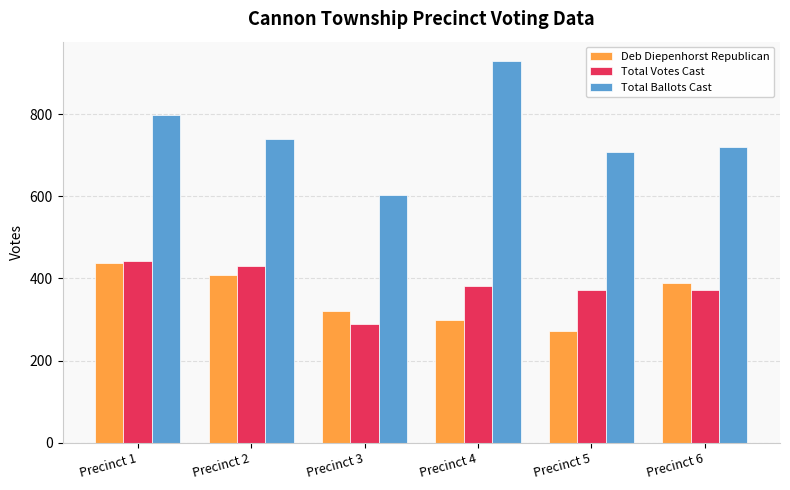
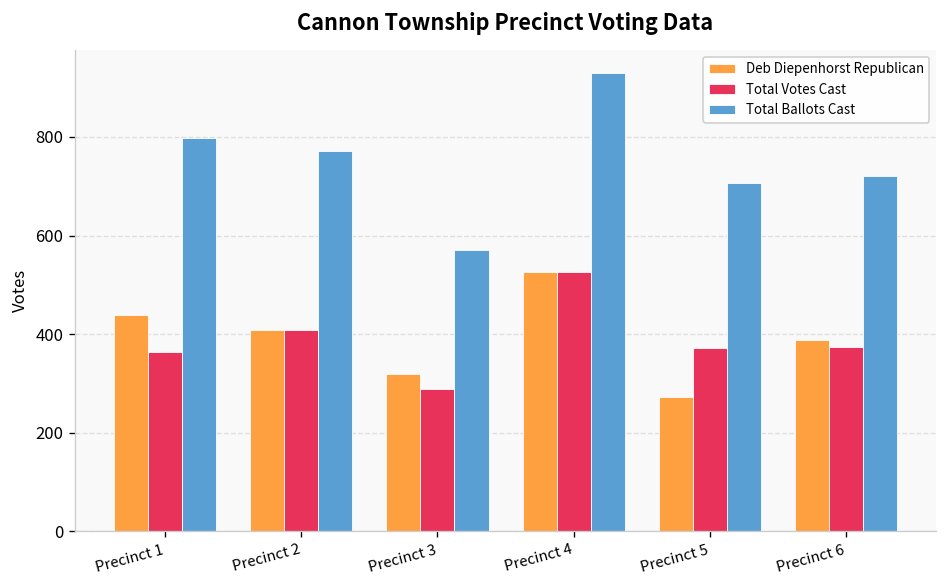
  {
    "Deb Diepenhorst Republican": {
      "Precinct 1": 440,
      "Precinct 2": 410,
      "Precinct 3": 320,
-     "Precinct 4": 300,
+     "Precinct 4": 530,
      "Precinct 5": 270,
      "Precinct 6": 390
    },
    "Total Votes Cast": {
-     "Precinct 1": 440,
-     "Precinct 2": 430,
+     "Precinct 1": 360,
+     "Precinct 2": 410,
      "Precinct 3": 290,
-     "Precinct 4": 380,
+     "Precinct 4": 530,
      "Precinct 5": 370,
      "Precinct 6": 370
    },
    "Total Ballots Cast": {
      "Precinct 1": 800,
-     "Precinct 2": 740,
-     "Precinct 3": 600,
+     "Precinct 2": 770,
+     "Precinct 3": 570,
      "Precinct 4": 930,
      "Precinct 5": 710,
      "Precinct 6": 720
    }
  }
